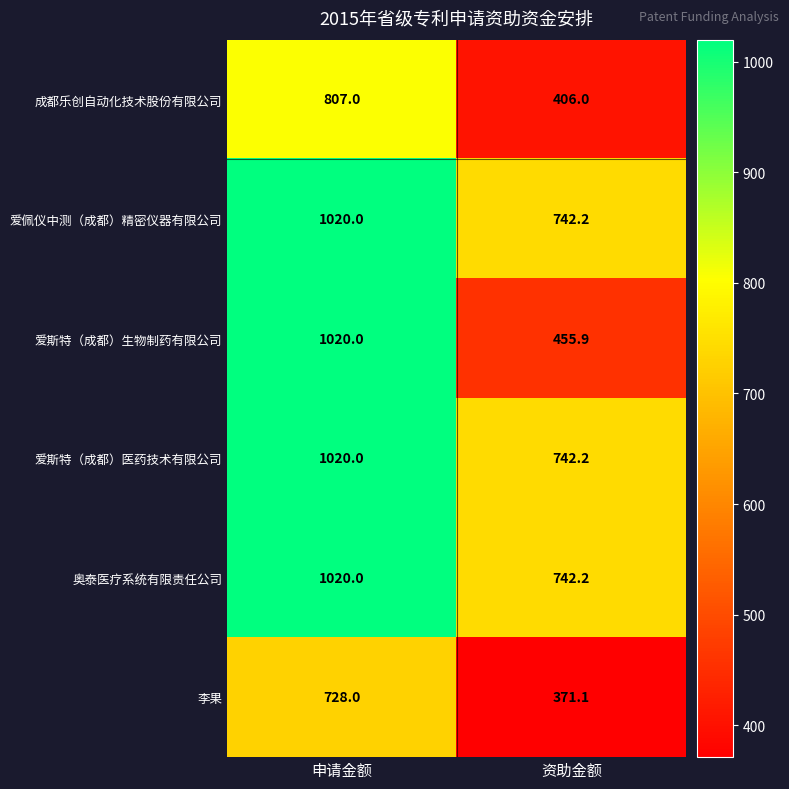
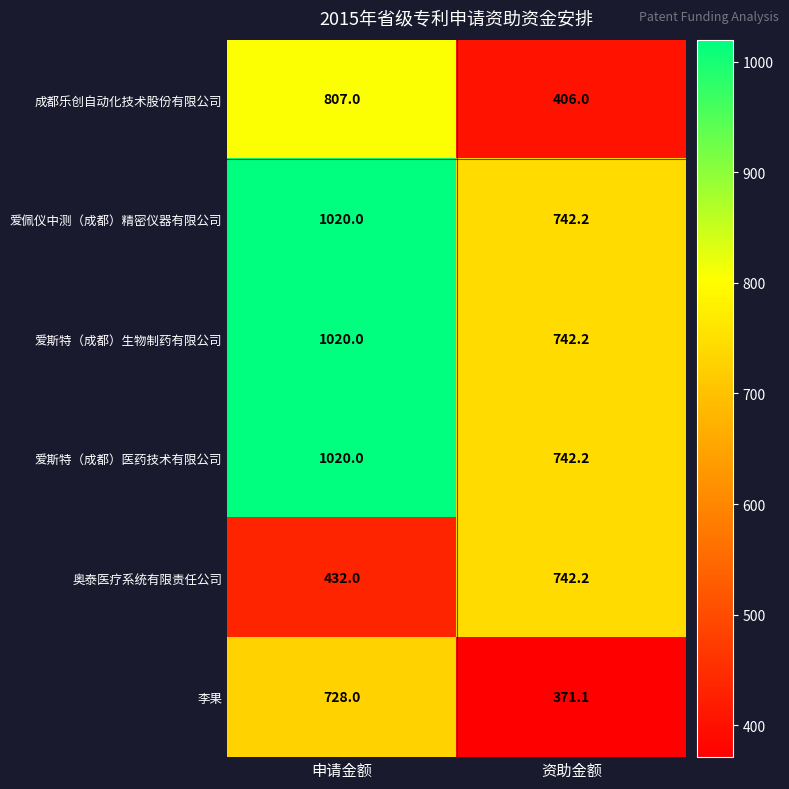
  {
    "成都乐创自动化技术股份有限公司": {
      "申请金额": 807.0,
      "资助金额": 406.0
    },
    "爱佩仪中测（成都）精密仪器有限公司": {
      "申请金额": 1020.0,
      "资助金额": 742.2
    },
    "爱斯特（成都）生物制药有限公司": {
      "申请金额": 1020.0,
-     "资助金额": 455.9
+     "资助金额": 742.2
    },
    "爱斯特（成都）医药技术有限公司": {
      "申请金额": 1020.0,
      "资助金额": 742.2
    },
    "奥泰医疗系统有限责任公司": {
-     "申请金额": 1020.0,
+     "申请金额": 432.0,
      "资助金额": 742.2
    },
    "李果": {
      "申请金额": 728.0,
      "资助金额": 371.1
    }
  }
